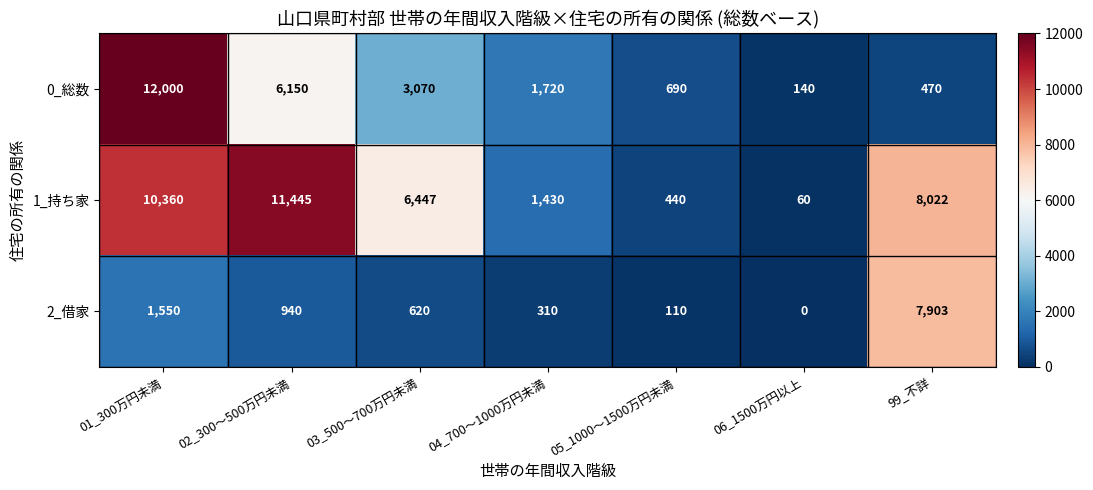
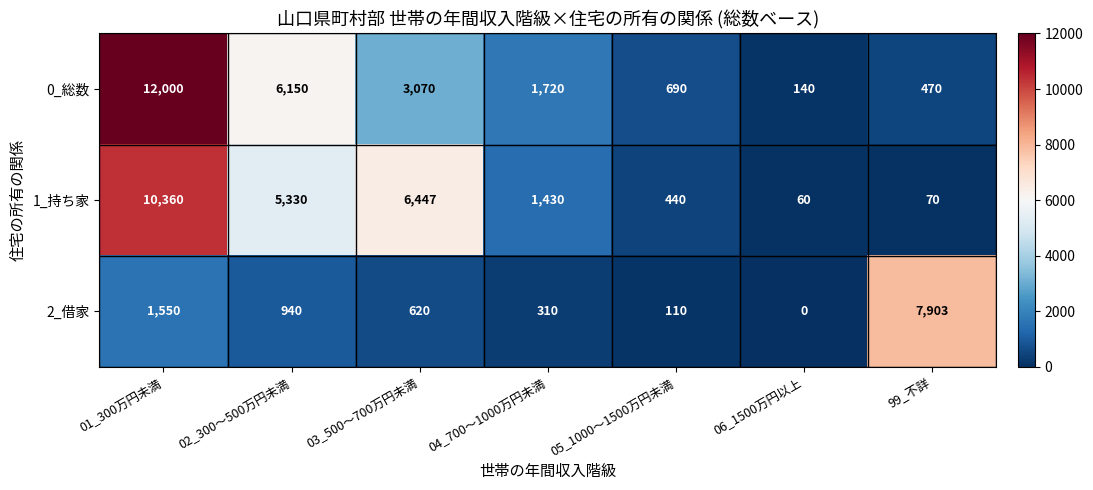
  {
    "0_総数": {
      "01_300万円未満": "12,000",
      "02_300～500万円未満": "6,150",
      "03_500～700万円未満": "3,070",
      "04_700～1000万円未満": "1,720",
      "05_1000～1500万円未満": "690",
      "06_1500万円以上": "140",
      "99_不詳": "470"
    },
    "1_持ち家": {
      "01_300万円未満": "10,360",
-     "02_300～500万円未満": "11,445",
+     "02_300～500万円未満": "5,330",
      "03_500～700万円未満": "6,447",
      "04_700～1000万円未満": "1,430",
      "05_1000～1500万円未満": "440",
      "06_1500万円以上": "60",
-     "99_不詳": "8,022"
+     "99_不詳": "70"
    },
    "2_借家": {
      "01_300万円未満": "1,550",
      "02_300～500万円未満": "940",
      "03_500～700万円未満": "620",
      "04_700～1000万円未満": "310",
      "05_1000～1500万円未満": "110",
      "06_1500万円以上": "0",
      "99_不詳": "7,903"
    }
  }
